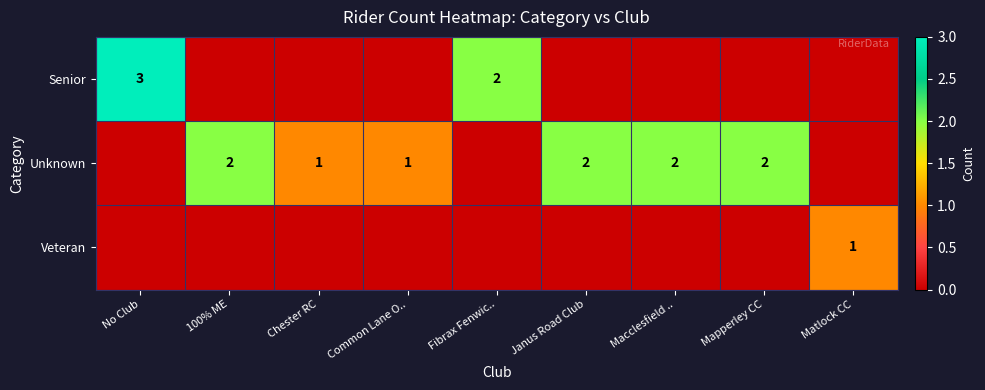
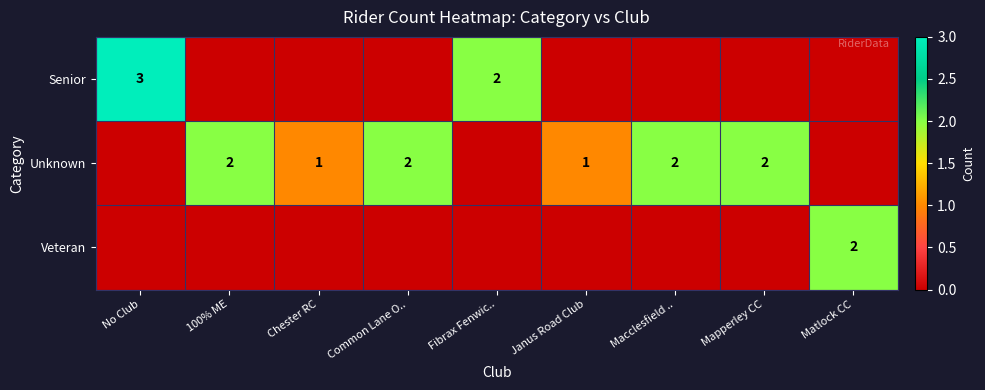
  {
    "Senior": {
      "No Club": 3,
      "Fibrax Fenwic..": 2
    },
    "Unknown": {
      "100% ME": 2,
      "Chester RC": 1,
-     "Common Lane O..": 1,
-     "Janus Road Club": 2,
+     "Common Lane O..": 2,
+     "Janus Road Club": 1,
      "Macclesfield ..": 2,
      "Mapperley CC": 2
    },
    "Veteran": {
-     "Matlock CC": 1
+     "Matlock CC": 2
    }
  }
